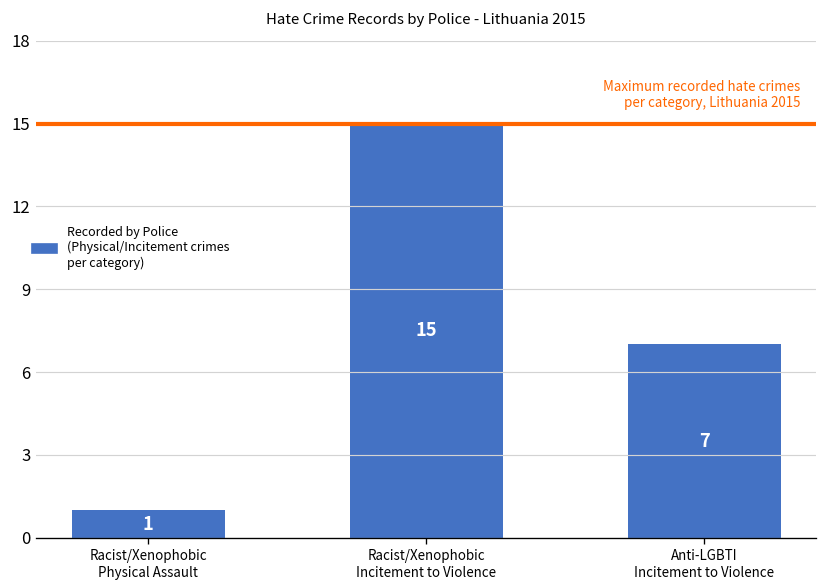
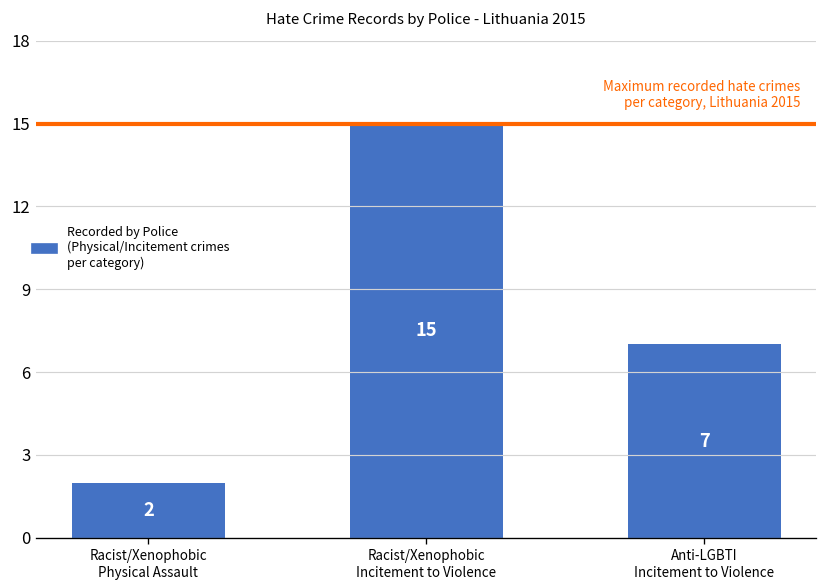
  {
-   "Racist/Xenophobic Physical Assault": 1,
+   "Racist/Xenophobic Physical Assault": 2,
    "Racist/Xenophobic Incitement to Violence": 15,
    "Anti-LGBTI Incitement to Violence": 7
  }
